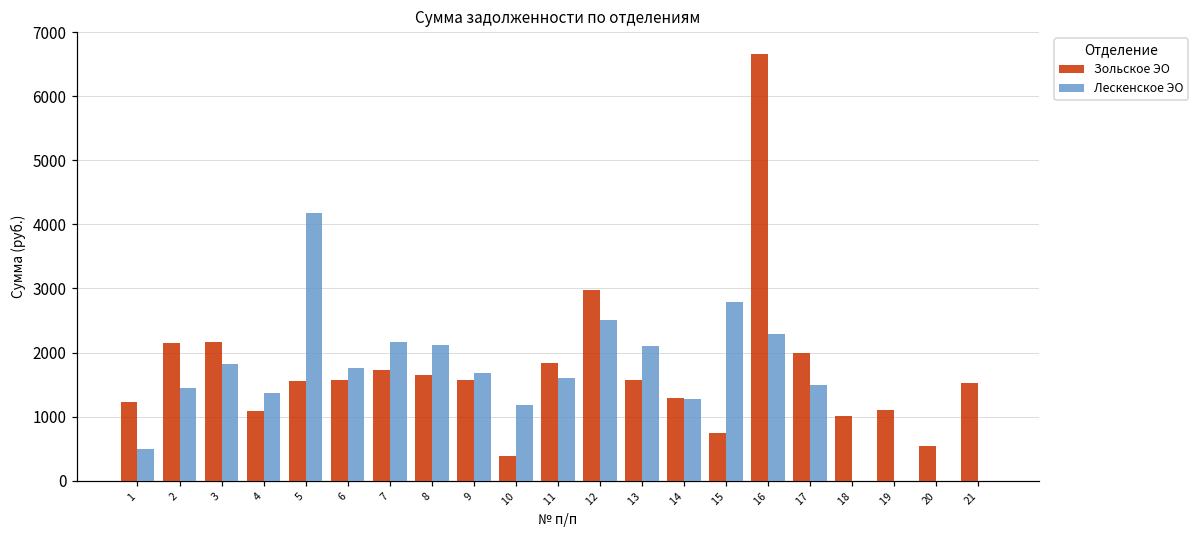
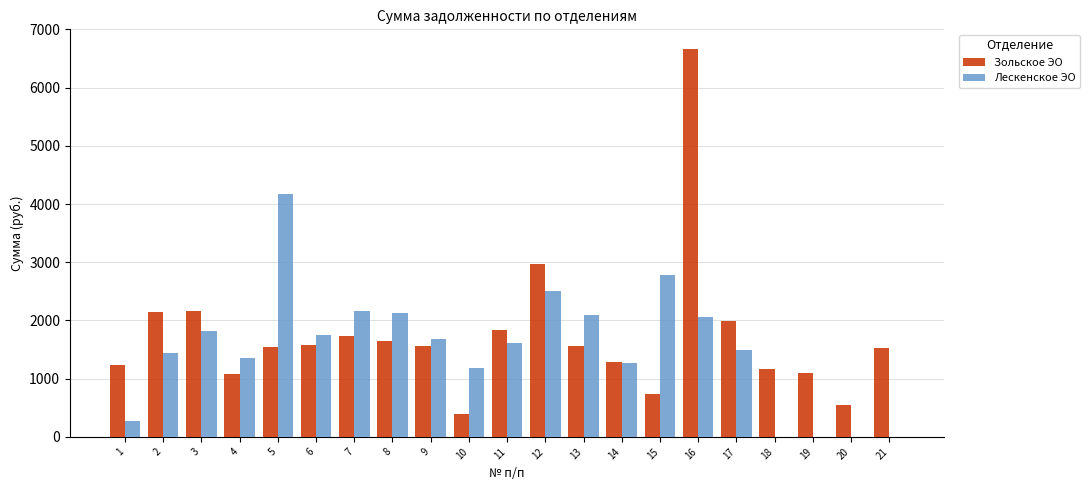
  {
    "Зольское ЭО": {
      "1": 1200,
      "2": 2200,
      "3": 2200,
      "4": 1100,
      "5": 1600,
      "6": 1600,
      "7": 1700,
      "8": 1700,
      "9": 1600,
      "10": 400,
      "11": 1800,
      "12": 3000,
      "13": 1600,
      "14": 1300,
      "15": 700,
      "16": 6700,
      "17": 2000,
-     "18": 1000,
+     "18": 1200,
      "19": 1100,
      "20": 500,
      "21": 1500
    },
    "Лескенское ЭО": {
-     "1": 500,
+     "1": 300,
      "2": 1400,
      "3": 1800,
      "4": 1400,
      "5": 4200,
      "6": 1800,
      "7": 2200,
      "8": 2100,
      "9": 1700,
      "10": 1200,
      "11": 1600,
      "12": 2500,
      "13": 2100,
      "14": 1300,
      "15": 2800,
-     "16": 2300,
+     "16": 2100,
      "17": 1500,
      "18": 0,
      "19": 0,
      "20": 0,
      "21": 0
    }
  }
